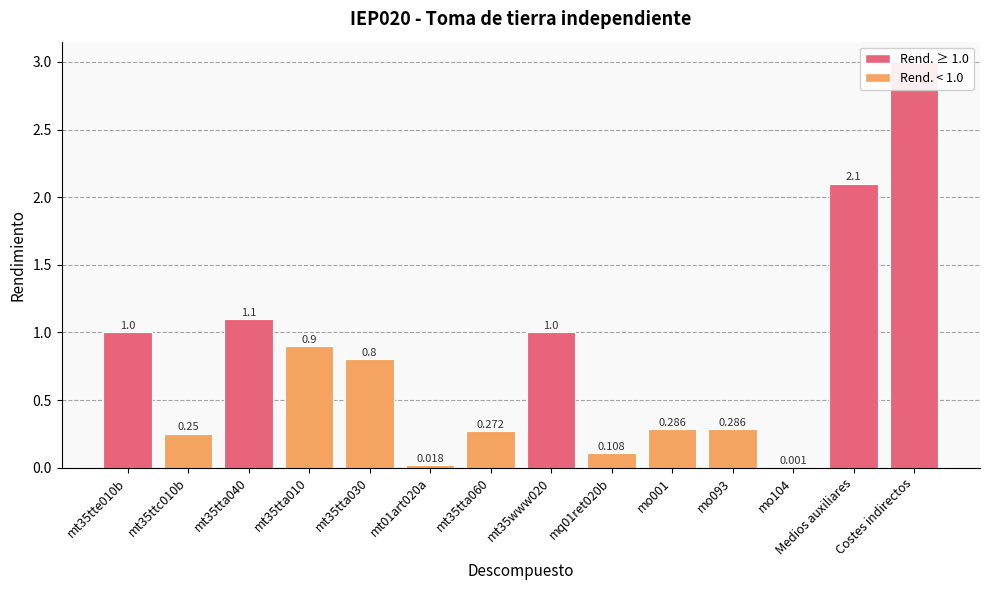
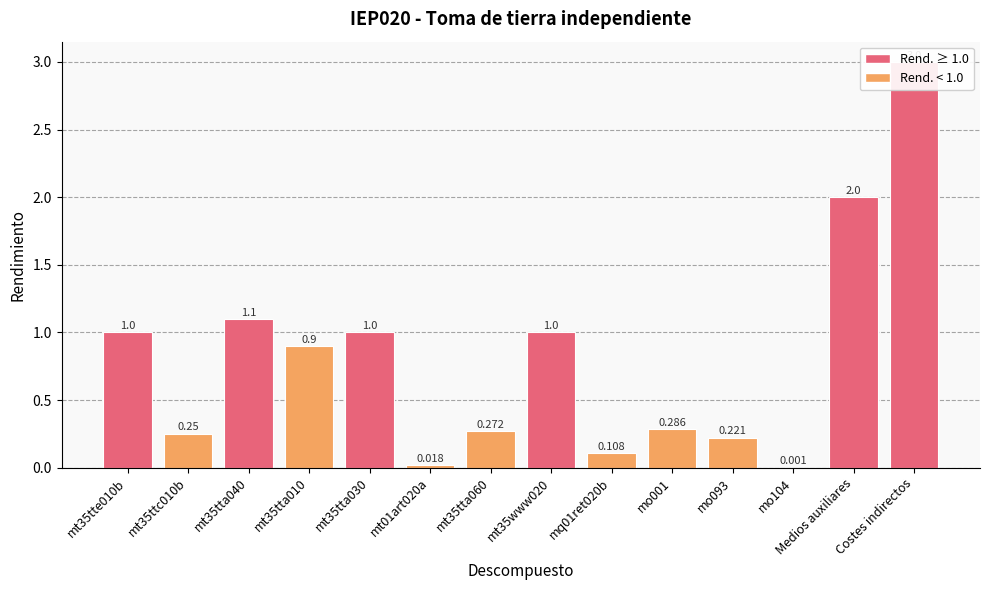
  {
    "mt35tte010b": 1.0,
    "mt35ttc010b": 0.25,
    "mt35tta040": 1.1,
    "mt35tta010": 0.9,
-   "mt35tta030": 0.8,
+   "mt35tta030": 1.0,
    "mt01art020a": 0.018,
    "mt35tta060": 0.272,
    "mt35www020": 1.0,
    "mq01ret020b": 0.108,
    "mo001": 0.286,
-   "mo093": 0.286,
+   "mo093": 0.221,
    "mo104": 0.001,
-   "Medios auxiliares": 2.1
+   "Medios auxiliares": 2.0
  }
